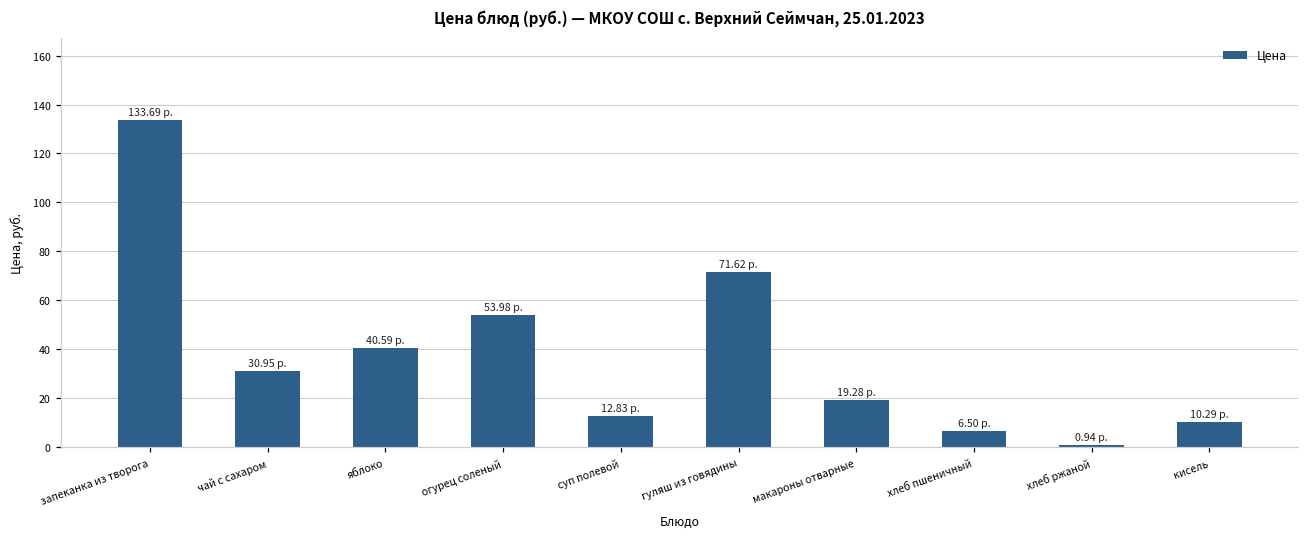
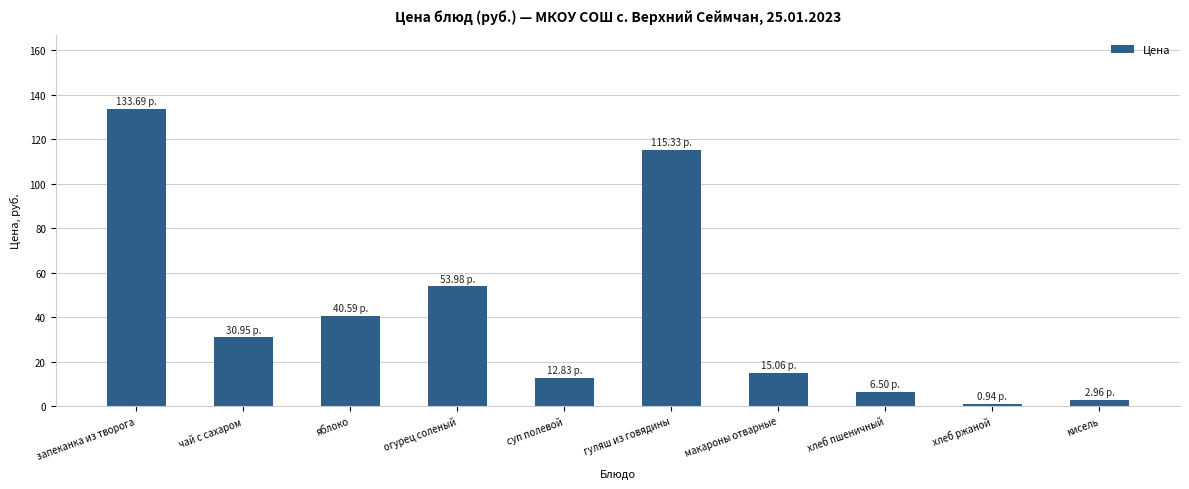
  {
    "запеканка из творога": 133.69,
    "чай с сахаром": 30.95,
    "яблоко": 40.59,
    "огурец соленый": 53.98,
    "суп полевой": 12.83,
-   "гуляш из говядины": 71.62,
-   "макароны отварные": 19.28,
+   "гуляш из говядины": 115.33,
+   "макароны отварные": 15.06,
    "хлеб пшеничный": 6.50,
    "хлеб ржаной": 0.94,
-   "кисель": 10.29
+   "кисель": 2.96
  }
